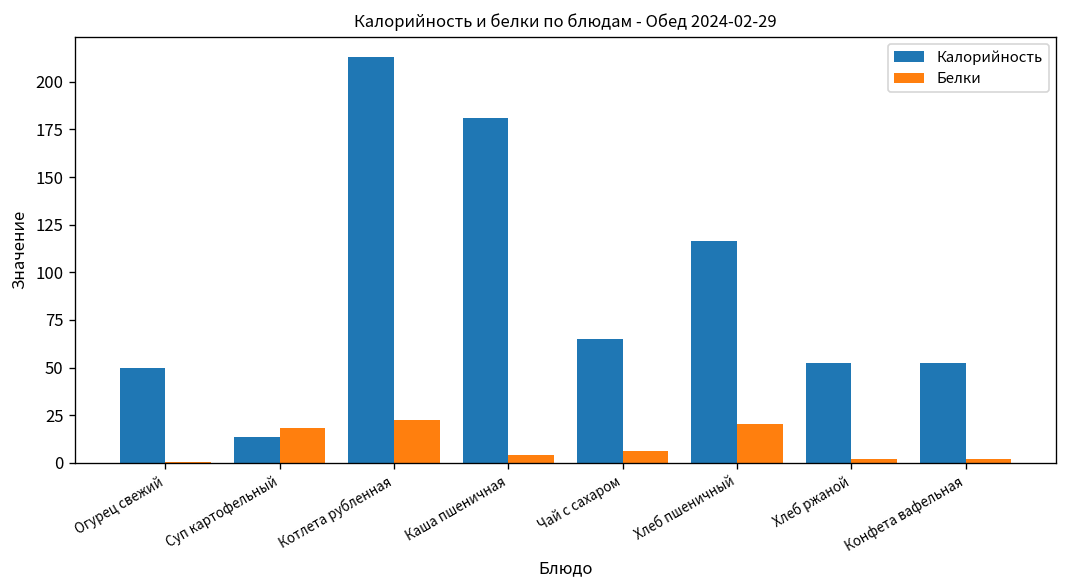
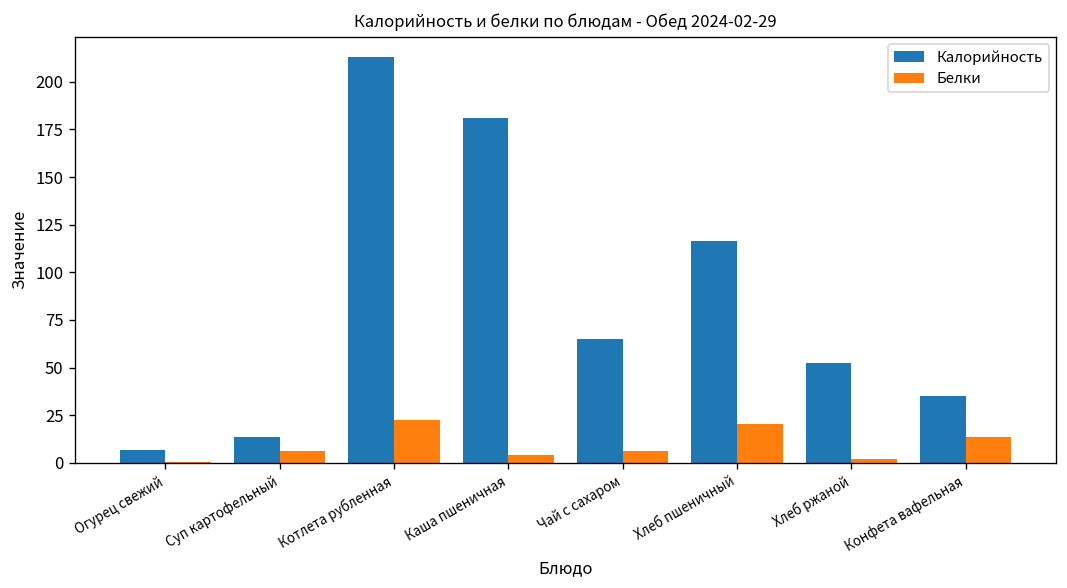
  {
    "Калорийность": {
-     "Огурец свежий": 50,
+     "Огурец свежий": 7,
      "Суп картофельный": 14,
      "Котлета рубленная": 213,
      "Каша пшеничная": 181,
      "Чай с сахаром": 65,
      "Хлеб пшеничный": 117,
      "Хлеб ржаной": 52,
-     "Конфета вафельная": 52
+     "Конфета вафельная": 35
    },
    "Белки": {
-     "Суп картофельный": 18,
+     "Суп картофельный": 6,
      "Котлета рубленная": 22,
      "Каша пшеничная": 4,
      "Чай с сахаром": 6,
      "Хлеб пшеничный": 21,
      "Хлеб ржаной": 2,
-     "Конфета вафельная": 2
+     "Конфета вафельная": 14
    }
  }
